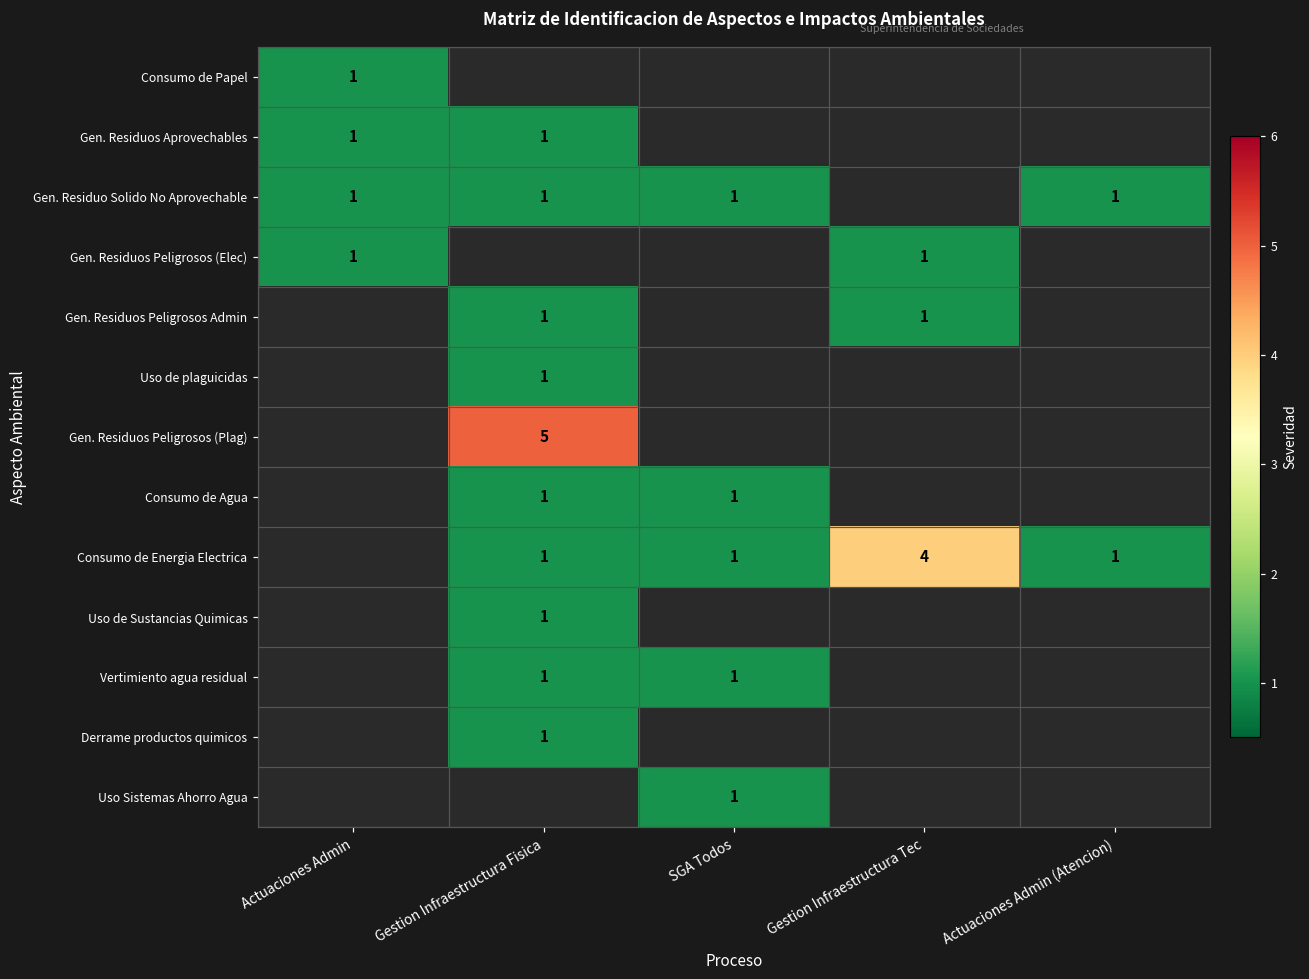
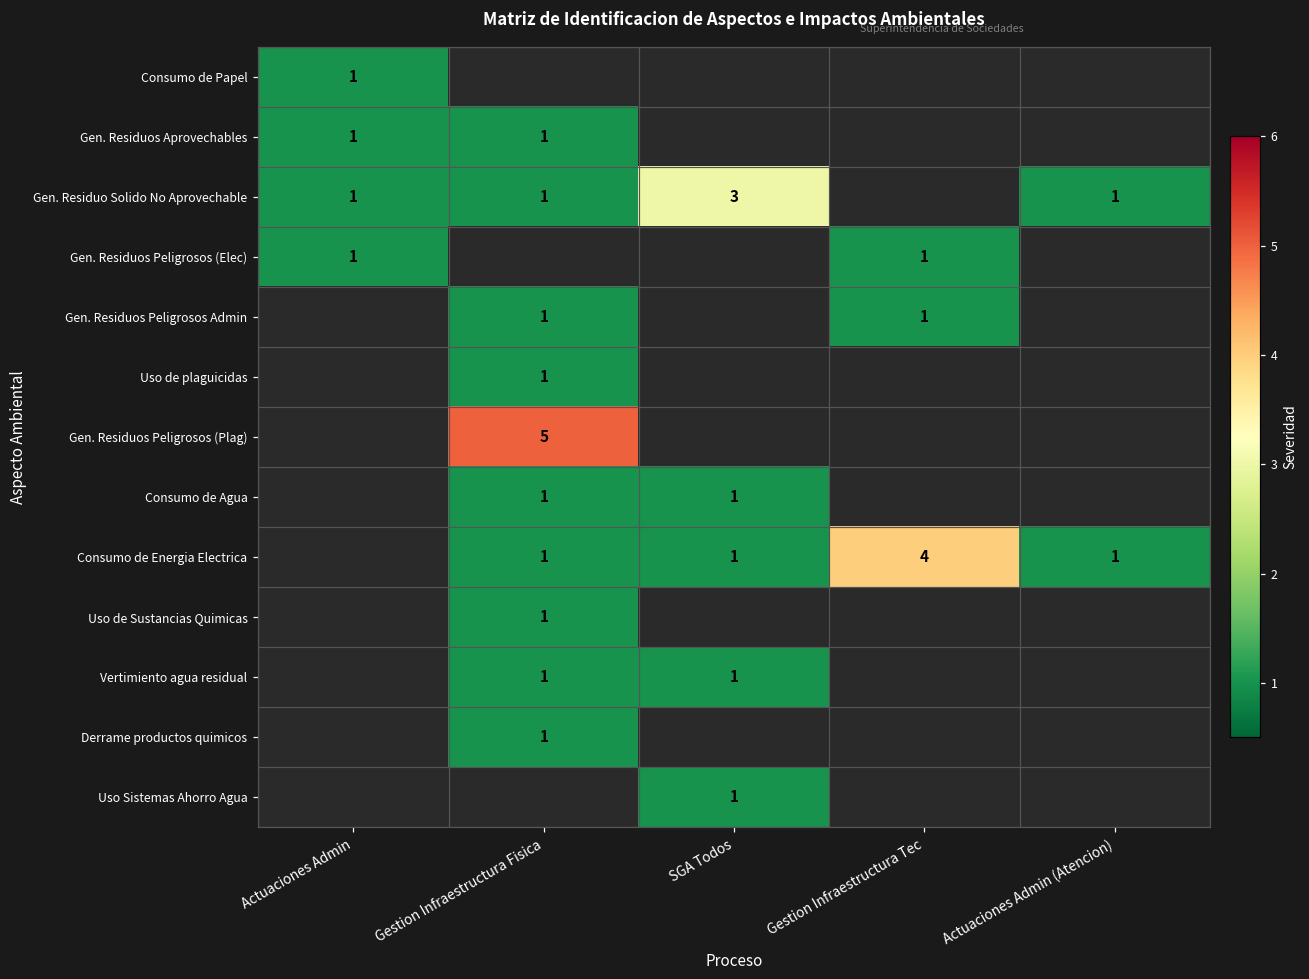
  {
    "Consumo de Papel": {
      "Actuaciones Admin": 1
    },
    "Gen. Residuos Aprovechables": {
      "Actuaciones Admin": 1,
      "Gestion Infraestructura Fisica": 1
    },
    "Gen. Residuo Solido No Aprovechable": {
      "Actuaciones Admin": 1,
      "Gestion Infraestructura Fisica": 1,
-     "SGA Todos": 1,
+     "SGA Todos": 3,
      "Actuaciones Admin (Atencion)": 1
    },
    "Gen. Residuos Peligrosos (Elec)": {
      "Actuaciones Admin": 1,
      "Gestion Infraestructura Tec": 1
    },
    "Gen. Residuos Peligrosos Admin": {
      "Gestion Infraestructura Fisica": 1,
      "Gestion Infraestructura Tec": 1
    },
    "Uso de plaguicidas": {
      "Gestion Infraestructura Fisica": 1
    },
    "Gen. Residuos Peligrosos (Plag)": {
      "Gestion Infraestructura Fisica": 5
    },
    "Consumo de Agua": {
      "Gestion Infraestructura Fisica": 1,
      "SGA Todos": 1
    },
    "Consumo de Energia Electrica": {
      "Gestion Infraestructura Fisica": 1,
      "SGA Todos": 1,
      "Gestion Infraestructura Tec": 4,
      "Actuaciones Admin (Atencion)": 1
    },
    "Uso de Sustancias Quimicas": {
      "Gestion Infraestructura Fisica": 1
    },
    "Vertimiento agua residual": {
      "Gestion Infraestructura Fisica": 1,
      "SGA Todos": 1
    },
    "Derrame productos quimicos": {
      "Gestion Infraestructura Fisica": 1
    },
    "Uso Sistemas Ahorro Agua": {
      "SGA Todos": 1
    }
  }
